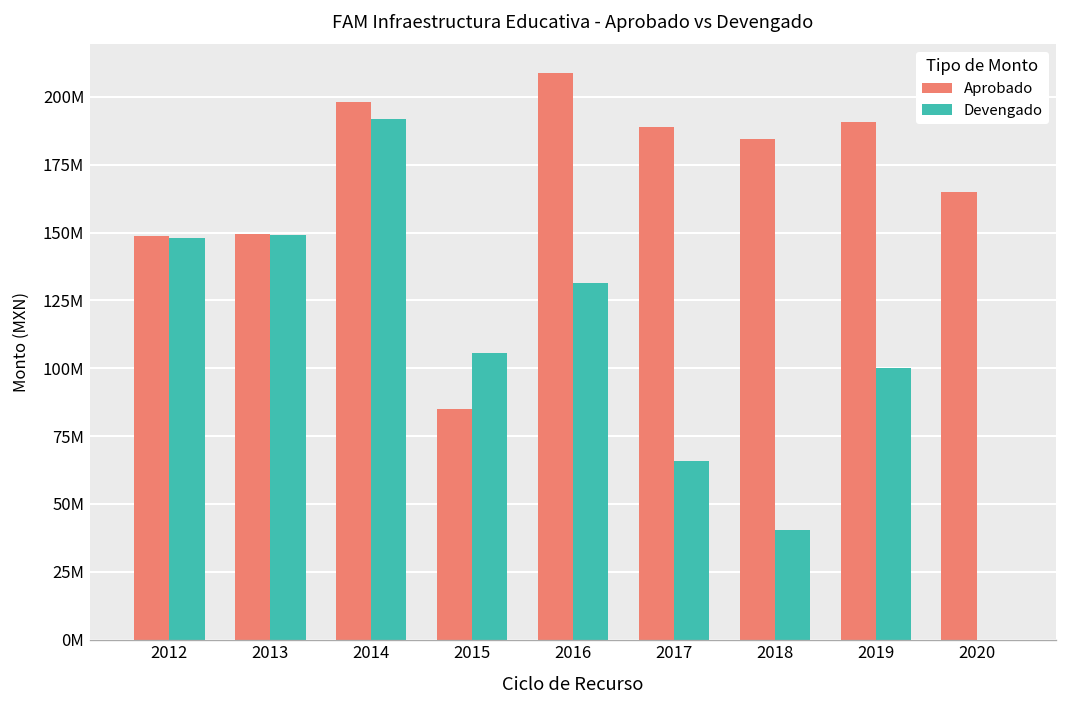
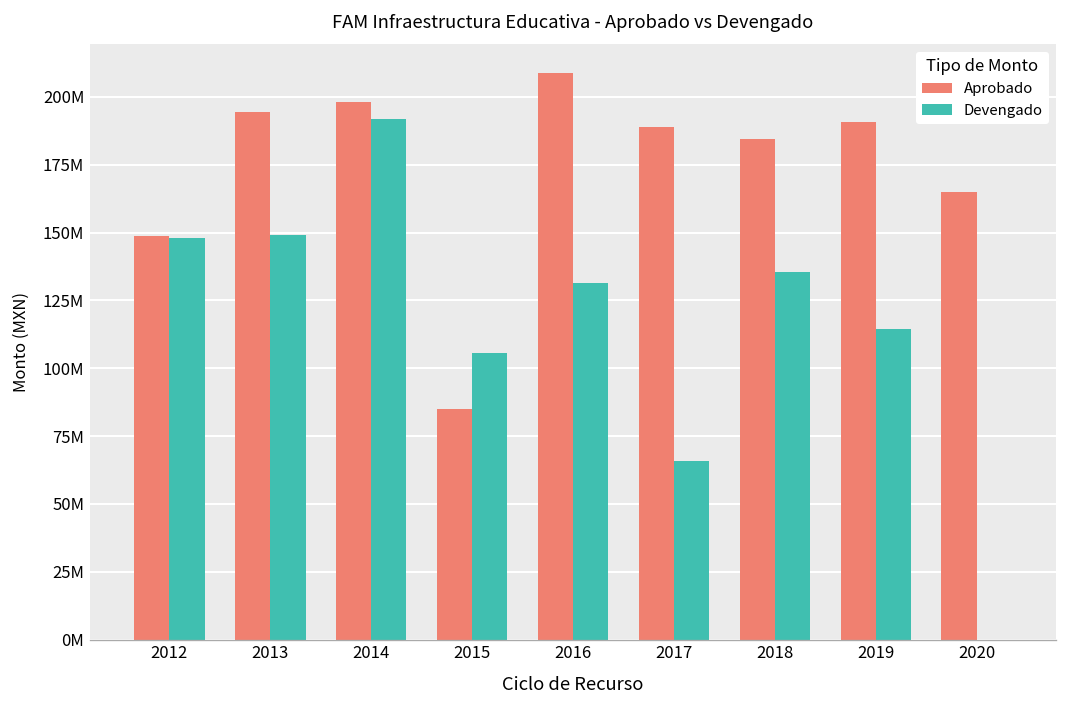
  {
    "Aprobado": {
      "2012": 149000000,
-     "2013": 149000000,
+     "2013": 195000000,
      "2014": 198000000,
      "2015": 85000000,
      "2016": 209000000,
      "2017": 189000000,
      "2018": 185000000,
      "2019": 191000000,
      "2020": 165000000
    },
    "Devengado": {
      "2012": 148000000,
      "2013": 149000000,
      "2014": 192000000,
      "2015": 106000000,
      "2016": 131000000,
      "2017": 66000000,
-     "2018": 40000000,
-     "2019": 100000000,
+     "2018": 136000000,
+     "2019": 114000000,
      "2020": 0
    }
  }
